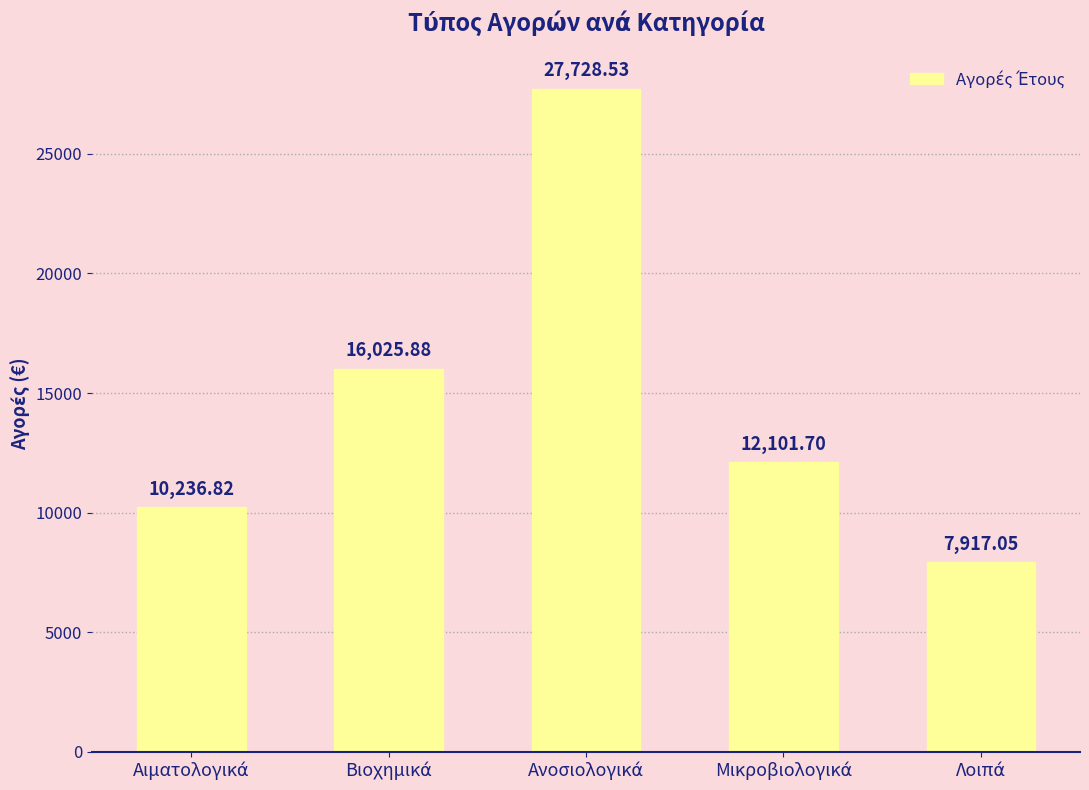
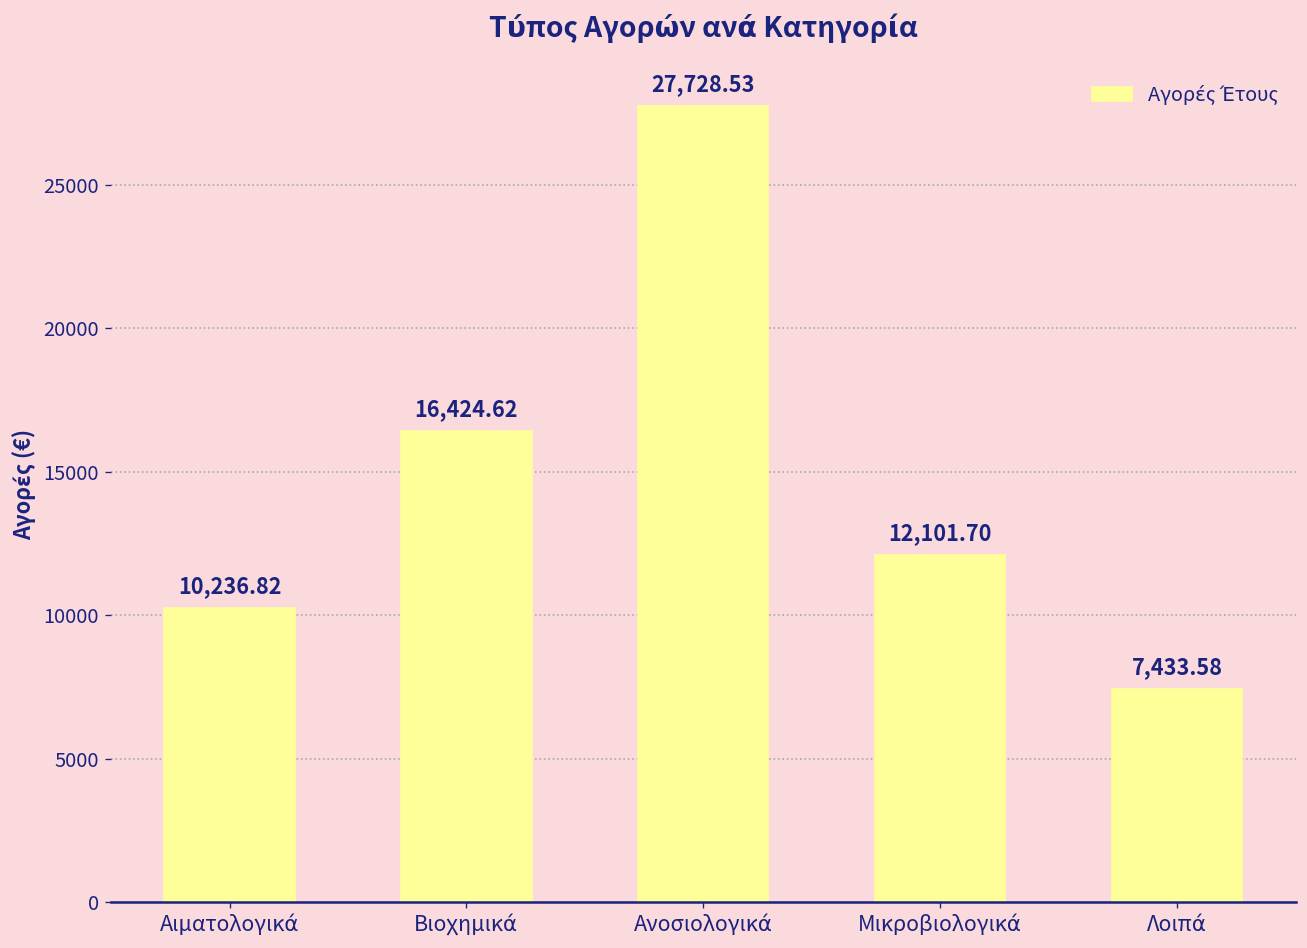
  {
    "Αιματολογικά": "10,236.82",
-   "Βιοχημικά": "16,025.88",
+   "Βιοχημικά": "16,424.62",
    "Ανοσιολογικά": "27,728.53",
    "Μικροβιολογικά": "12,101.70",
-   "Λοιπά": "7,917.05"
+   "Λοιπά": "7,433.58"
  }
